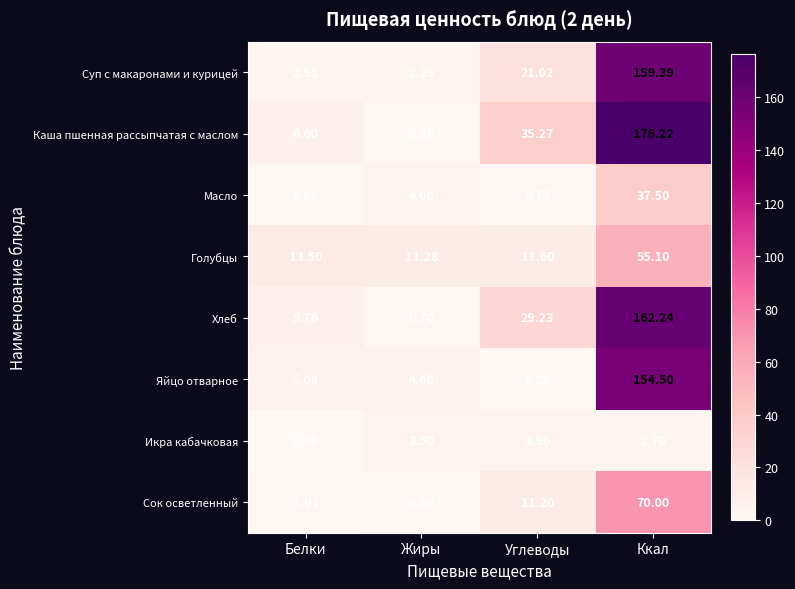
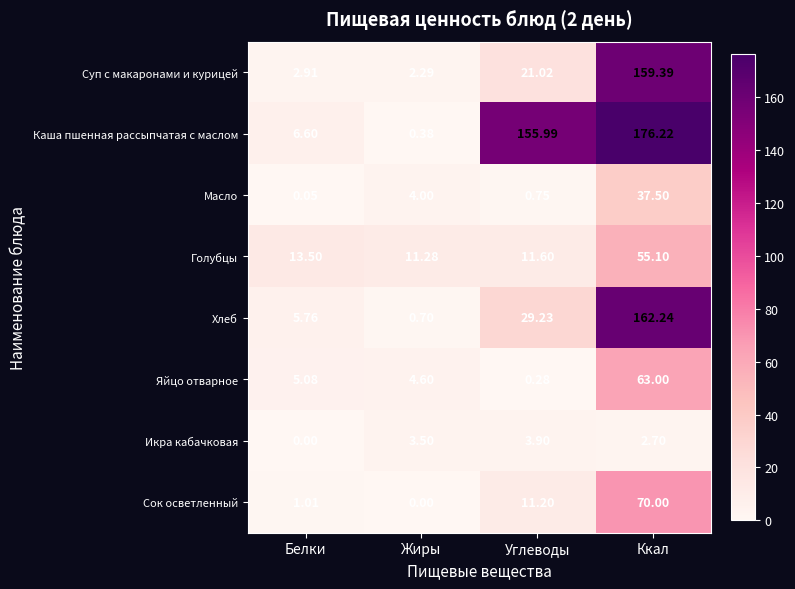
  {
    "Суп с макаронами и курицей": {
      "Ккал": 159.39
    },
    "Каша пшенная рассыпчатая с маслом": {
-     "Углеводы": 35.27,
+     "Углеводы": 155.99,
      "Ккал": 176.22
    },
    "Масло": {
      "Ккал": 37.50
    },
    "Голубцы": {
      "Ккал": 55.10
    },
    "Хлеб": {
      "Ккал": 162.24
    },
    "Яйцо отварное": {
-     "Ккал": 154.50
+     "Ккал": 63.00
    },
    "Сок осветленный": {
      "Ккал": 70.00
    }
  }
